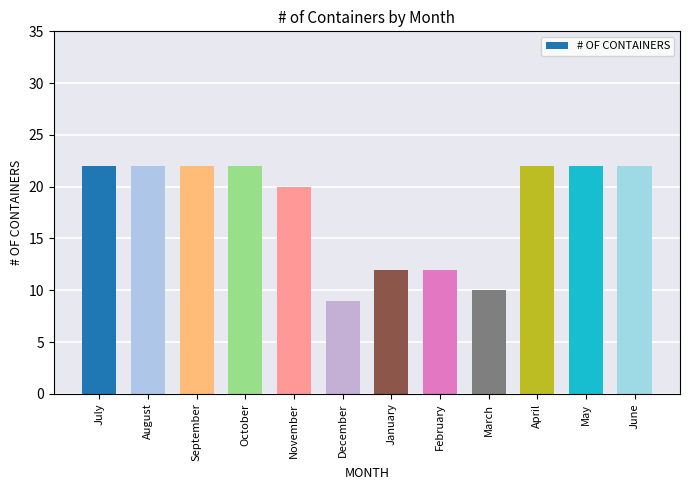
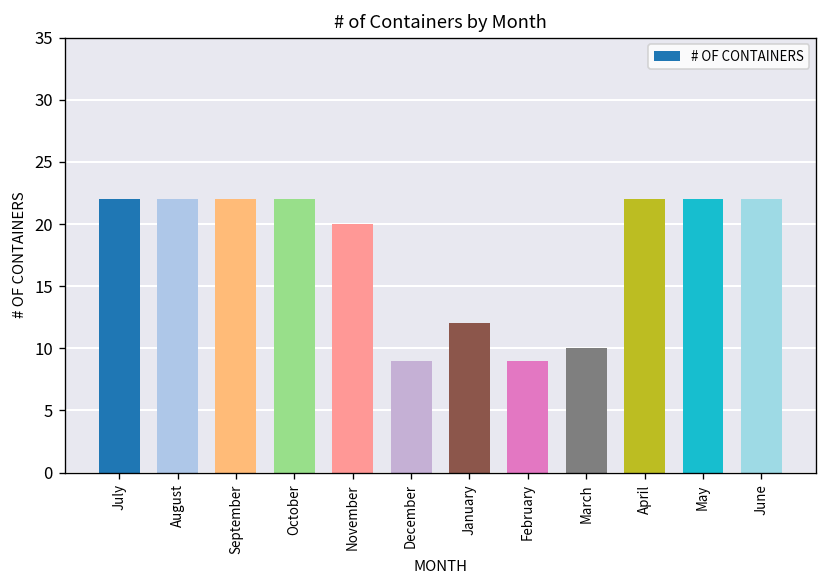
  {
    "July": 22,
    "August": 22,
    "September": 22,
    "October": 22,
    "November": 20,
    "December": 9,
    "January": 12,
-   "February": 12,
+   "February": 9,
    "March": 10,
    "April": 22,
    "May": 22,
    "June": 22
  }
